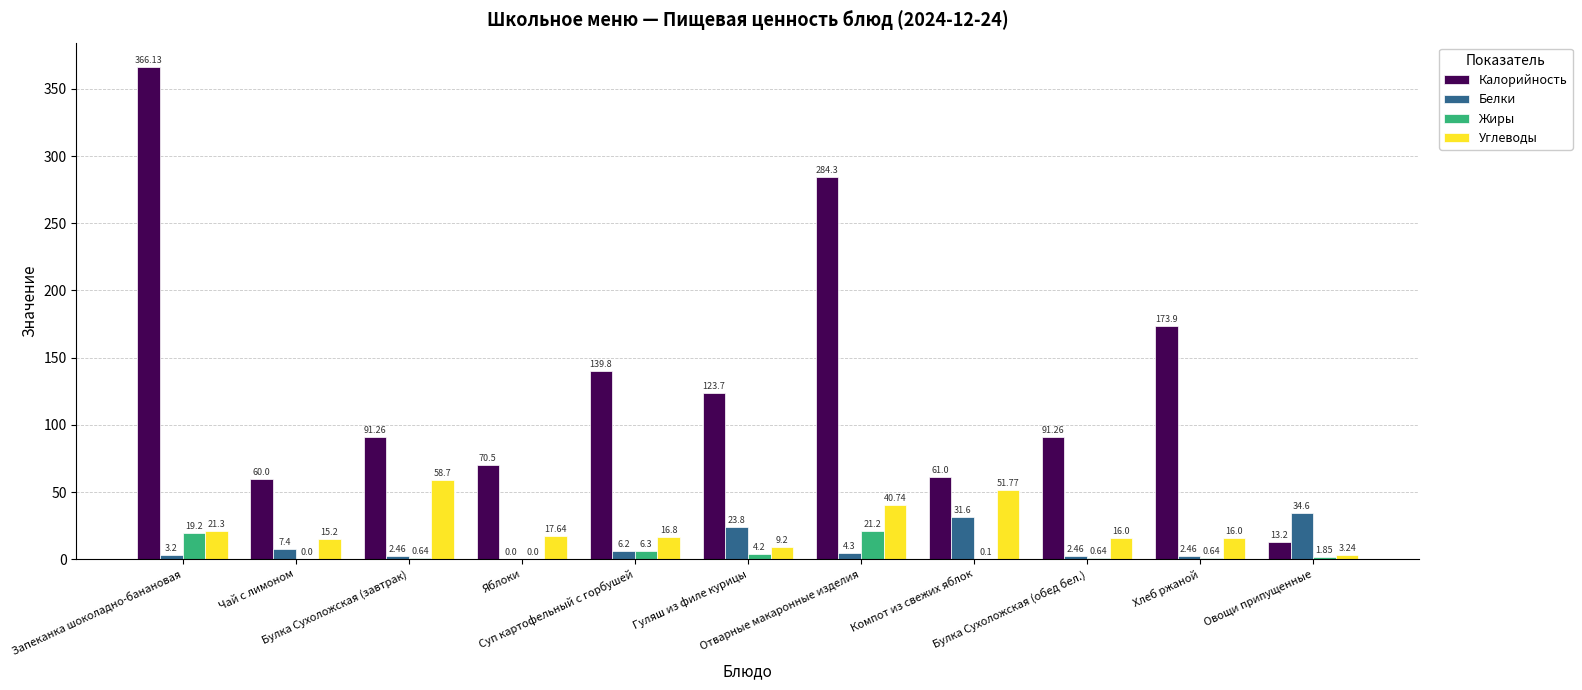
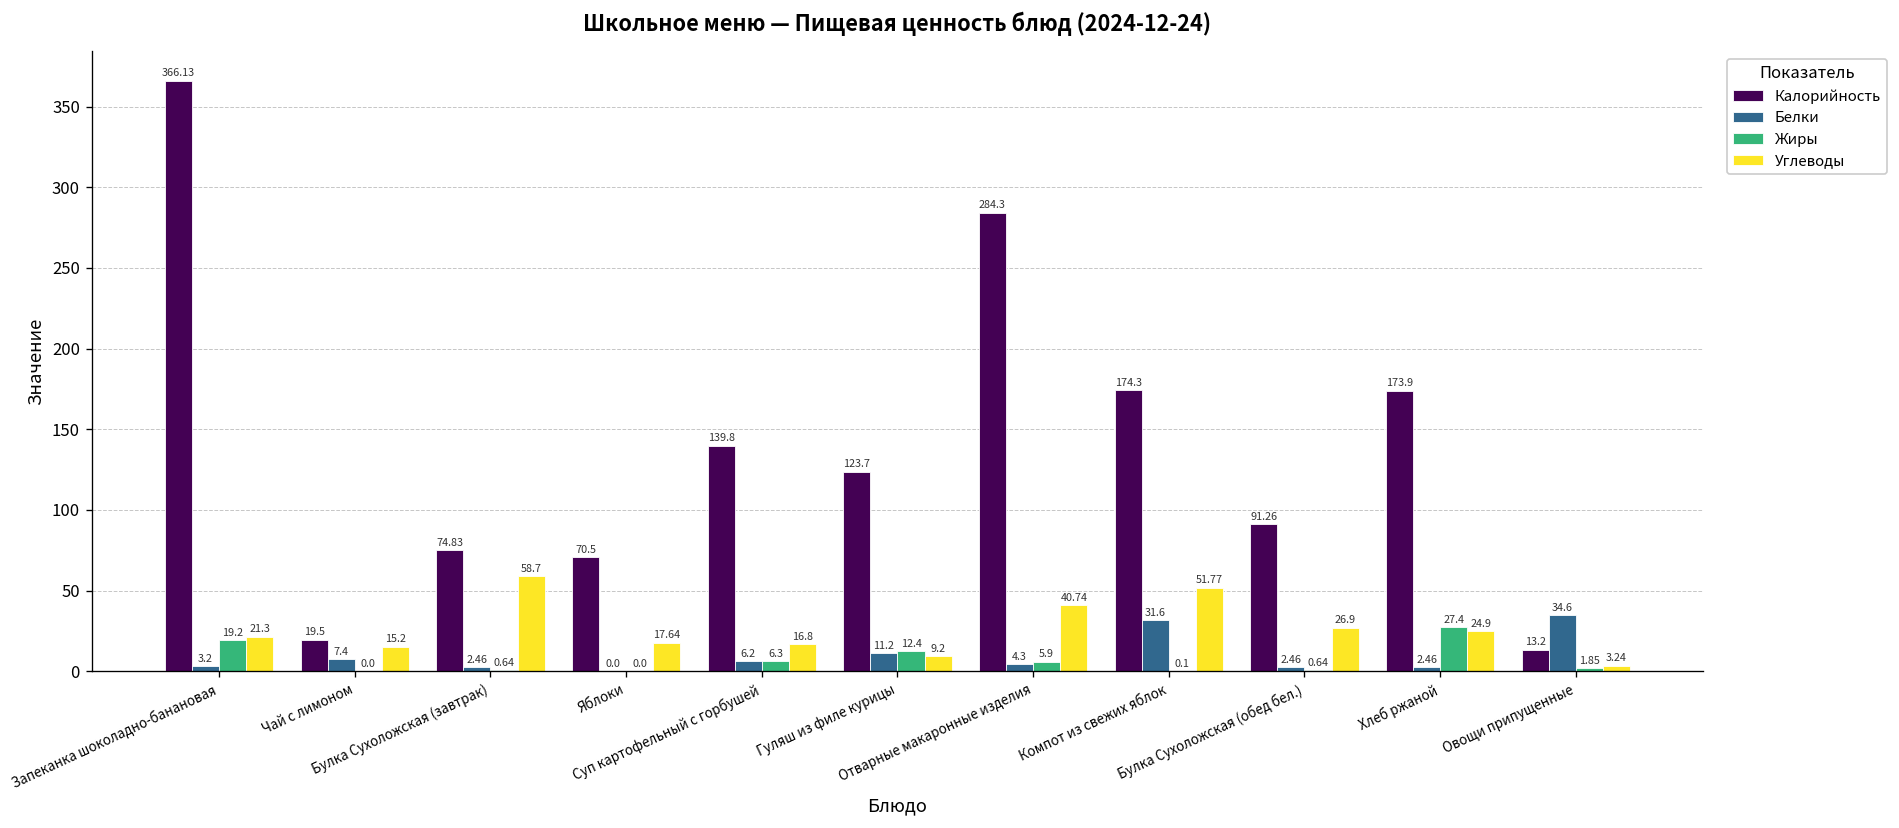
  {
    "Калорийность": {
      "Запеканка шоколадно-банановая": 366.13,
-     "Чай с лимоном": 60.0,
-     "Булка Сухоложская (завтрак)": 91.26,
+     "Чай с лимоном": 19.5,
+     "Булка Сухоложская (завтрак)": 74.83,
      "Яблоки": 70.5,
      "Суп картофельный с горбушей": 139.8,
      "Гуляш из филе курицы": 123.7,
      "Отварные макаронные изделия": 284.3,
-     "Компот из свежих яблок": 61.0,
+     "Компот из свежих яблок": 174.3,
      "Булка Сухоложская (обед бел.)": 91.26,
      "Хлеб ржаной": 173.9,
      "Овощи припущенные": 13.2
    },
    "Белки": {
      "Запеканка шоколадно-банановая": 3.2,
      "Чай с лимоном": 7.4,
      "Булка Сухоложская (завтрак)": 2.46,
      "Яблоки": 0.0,
      "Суп картофельный с горбушей": 6.2,
-     "Гуляш из филе курицы": 23.8,
+     "Гуляш из филе курицы": 11.2,
      "Отварные макаронные изделия": 4.3,
      "Компот из свежих яблок": 31.6,
      "Булка Сухоложская (обед бел.)": 2.46,
      "Хлеб ржаной": 2.46,
      "Овощи припущенные": 34.6
    },
    "Жиры": {
      "Запеканка шоколадно-банановая": 19.2,
      "Чай с лимоном": 0.0,
      "Булка Сухоложская (завтрак)": 0.64,
      "Яблоки": 0.0,
      "Суп картофельный с горбушей": 6.3,
-     "Гуляш из филе курицы": 4.2,
-     "Отварные макаронные изделия": 21.2,
+     "Гуляш из филе курицы": 12.4,
+     "Отварные макаронные изделия": 5.9,
      "Компот из свежих яблок": 0.1,
      "Булка Сухоложская (обед бел.)": 0.64,
-     "Хлеб ржаной": 0.64,
+     "Хлеб ржаной": 27.4,
      "Овощи припущенные": 1.85
    },
    "Углеводы": {
      "Запеканка шоколадно-банановая": 21.3,
      "Чай с лимоном": 15.2,
      "Булка Сухоложская (завтрак)": 58.7,
      "Яблоки": 17.64,
      "Суп картофельный с горбушей": 16.8,
      "Гуляш из филе курицы": 9.2,
      "Отварные макаронные изделия": 40.74,
      "Компот из свежих яблок": 51.77,
-     "Булка Сухоложская (обед бел.)": 16.0,
-     "Хлеб ржаной": 16.0,
+     "Булка Сухоложская (обед бел.)": 26.9,
+     "Хлеб ржаной": 24.9,
      "Овощи припущенные": 3.24
    }
  }
